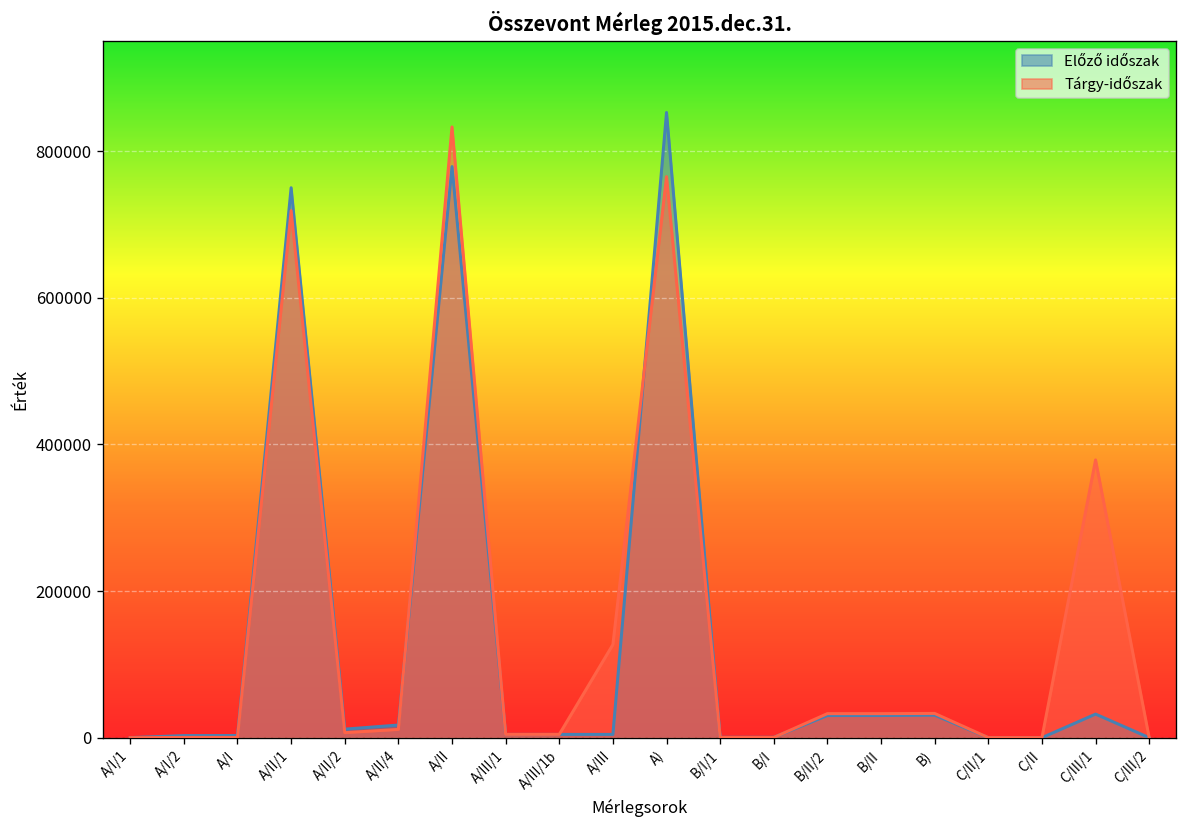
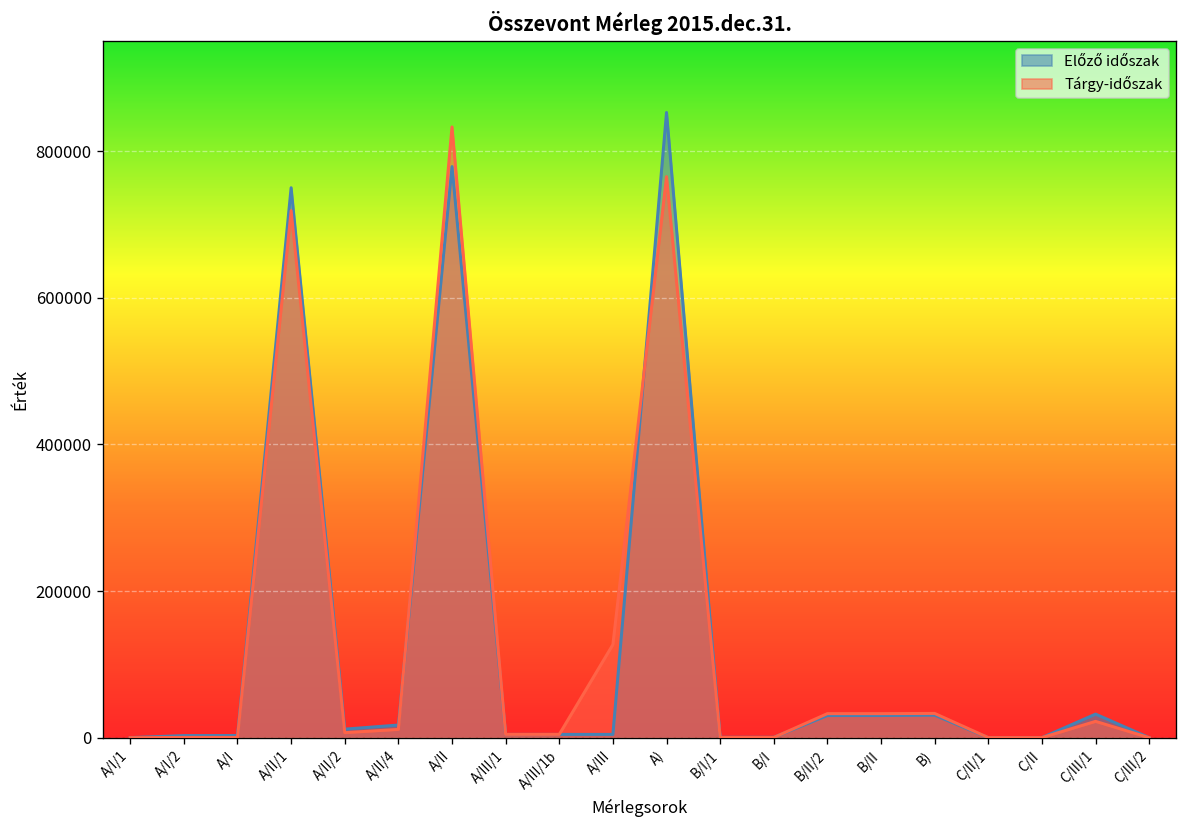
  {
    "Előző időszak": {
      "A/II/1": 750000,
      "A/II/2": 10000,
      "A/II/4": 20000,
      "A/II": 780000,
      "A/III": 0,
      "A)": 850000,
      "C/III/1": 30000
    },
    "Tárgy-időszak": {
      "A/II/1": 720000,
      "A/II/2": 10000,
      "A/II/4": 10000,
      "A/II": 830000,
      "A/III": 130000,
      "A)": 770000,
-     "C/III/1": 380000
+     "C/III/1": 20000
    }
  }
